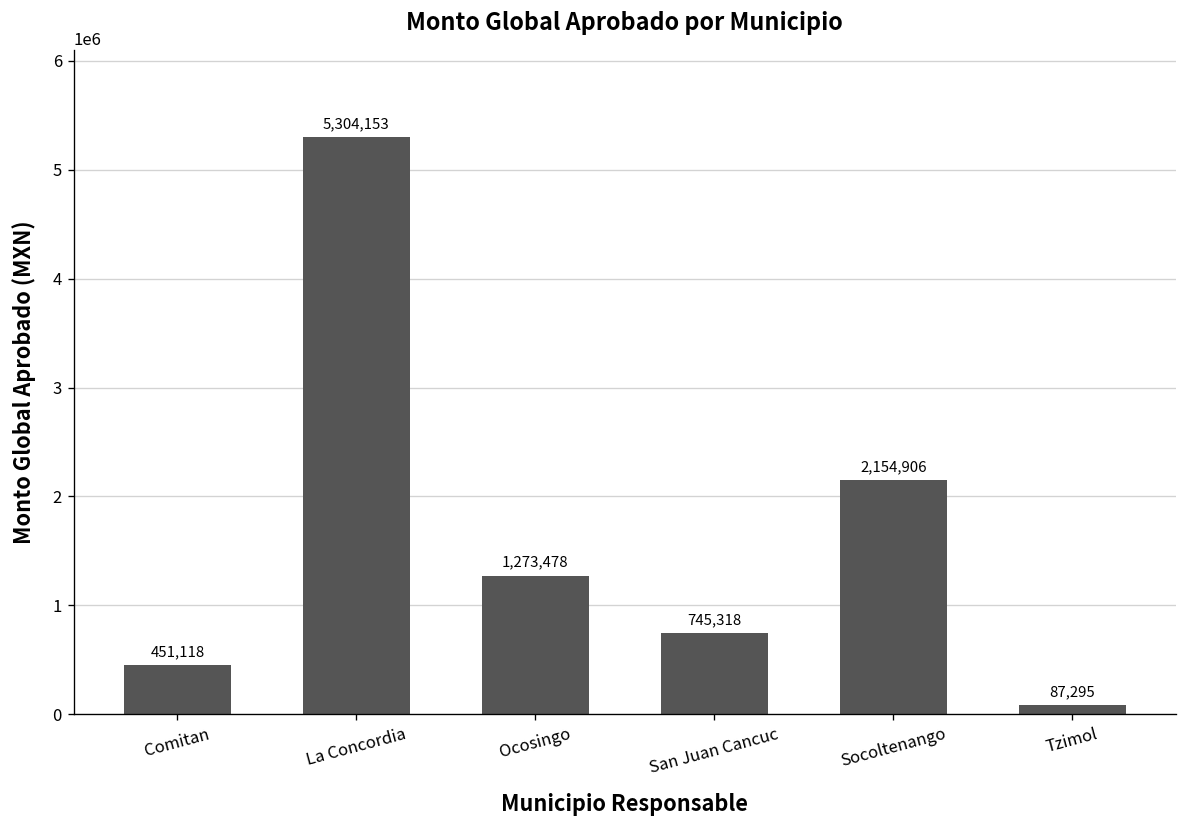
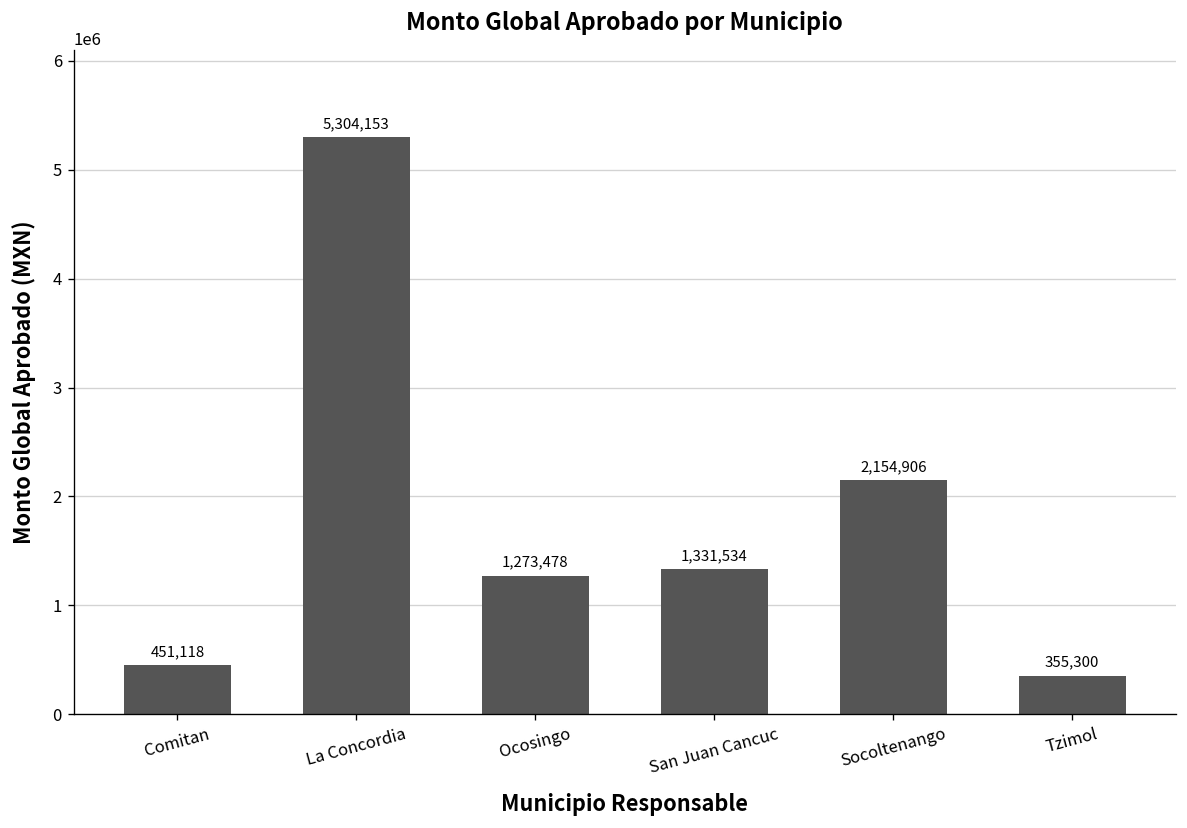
  {
    "Comitan": "451,118",
    "La Concordia": "5,304,153",
    "Ocosingo": "1,273,478",
-   "San Juan Cancuc": "745,318",
+   "San Juan Cancuc": "1,331,534",
    "Socoltenango": "2,154,906",
-   "Tzimol": "87,295"
+   "Tzimol": "355,300"
  }
